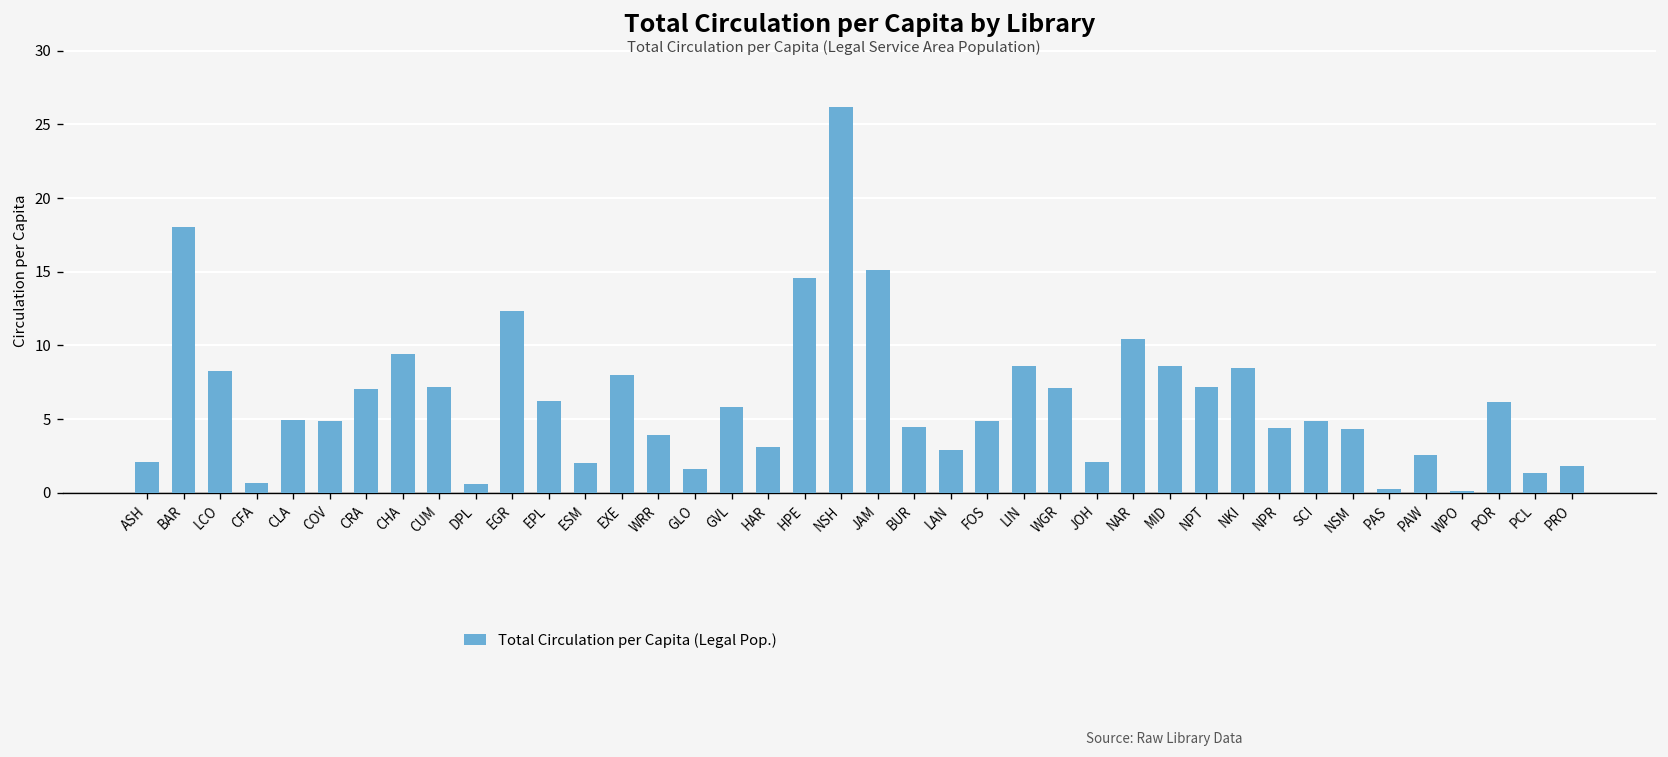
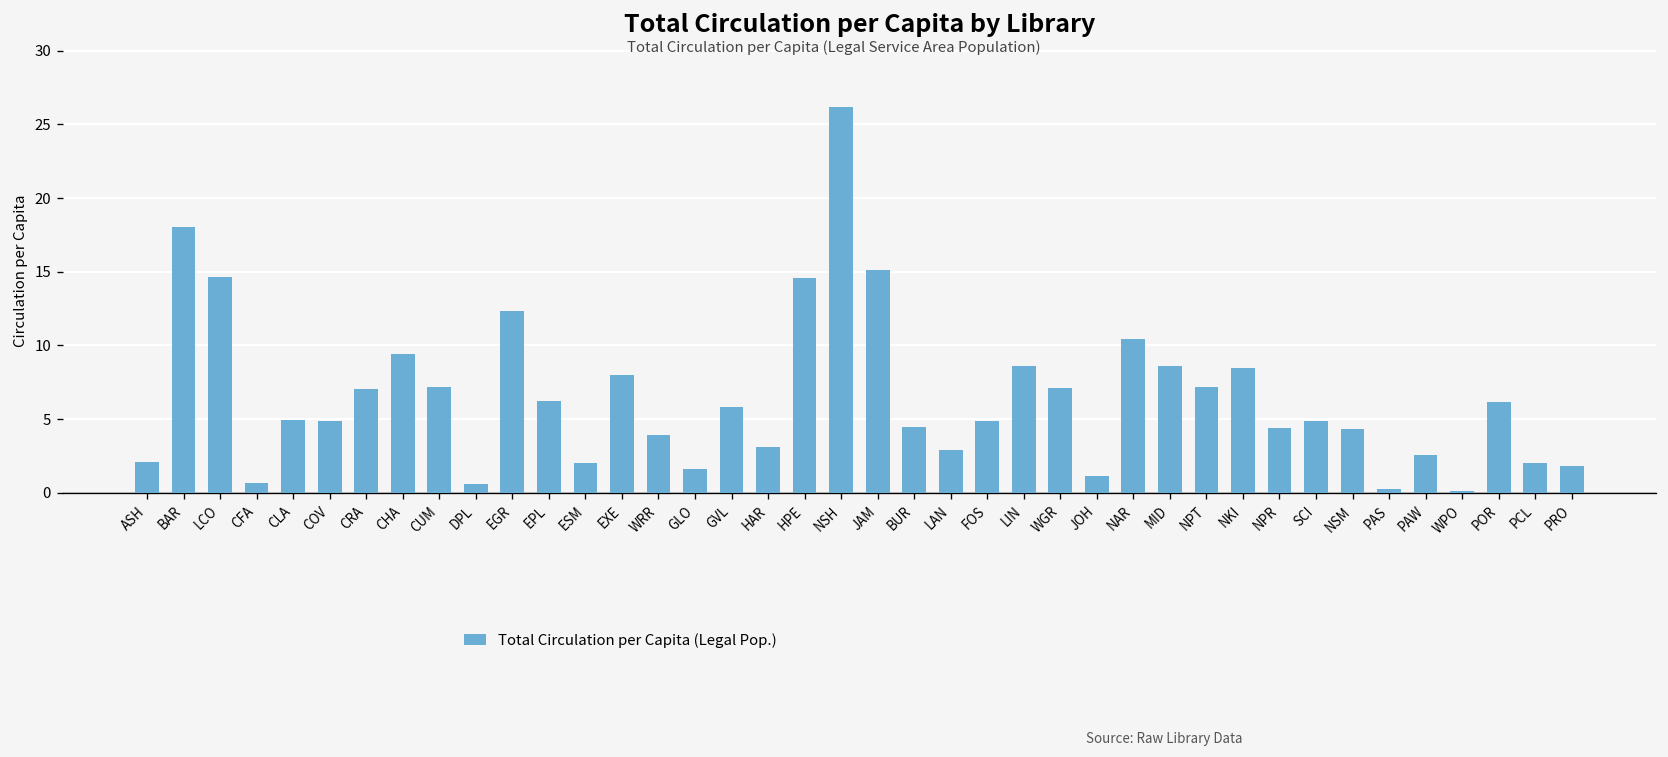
  {
    "ASH": 2.1,
    "BAR": 18.0,
-   "LCO": 8.3,
+   "LCO": 14.6,
    "CFA": 0.7,
    "CLA": 4.9,
    "COV": 4.8,
    "CRA": 7.0,
    "CHA": 9.4,
    "CUM": 7.2,
    "DPL": 0.6,
    "EGR": 12.4,
    "EPL": 6.2,
    "ESM": 2.0,
    "EXE": 8.0,
    "WRR": 3.9,
    "GLO": 1.6,
    "GVL": 5.8,
    "HAR": 3.1,
    "HPE": 14.5,
    "NSH": 26.2,
    "JAM": 15.1,
    "BUR": 4.5,
    "LAN": 2.9,
    "FOS": 4.8,
    "LIN": 8.6,
    "WGR": 7.1,
-   "JOH": 2.1,
+   "JOH": 1.1,
    "NAR": 10.4,
    "MID": 8.6,
    "NPT": 7.2,
    "NKI": 8.5,
    "NPR": 4.4,
    "SCI": 4.8,
    "NSM": 4.3,
    "PAS": 0.3,
    "PAW": 2.5,
    "POR": 6.2,
-   "PCL": 1.4,
+   "PCL": 2.0,
    "PRO": 1.8
  }
